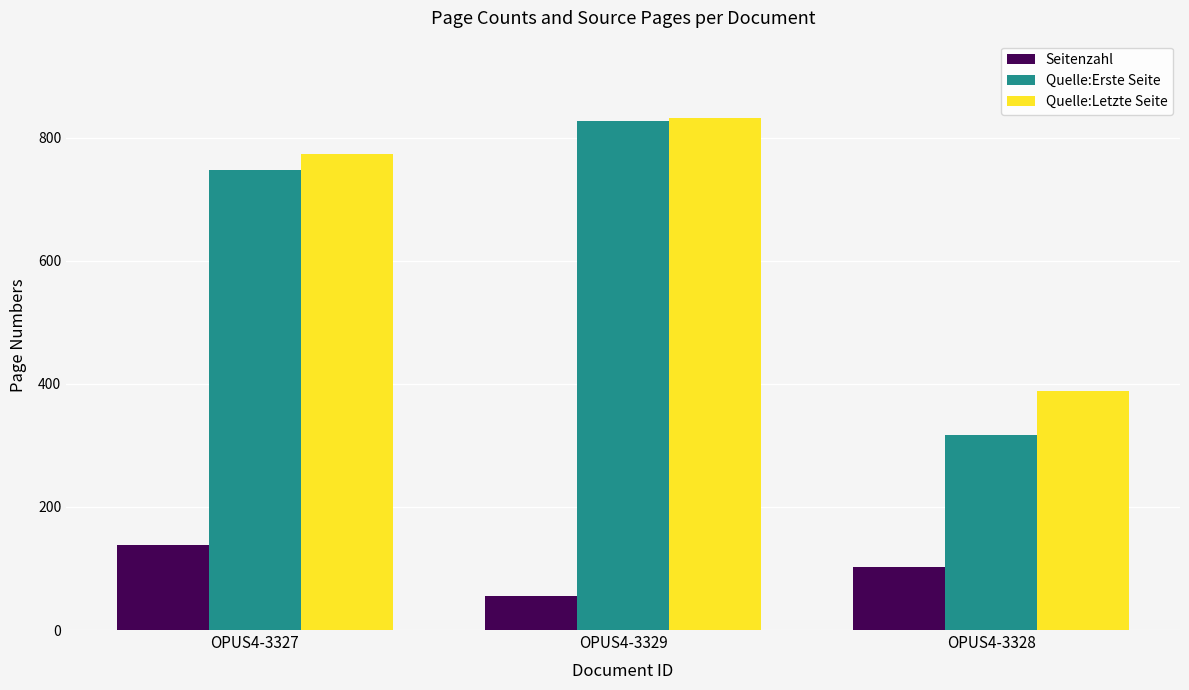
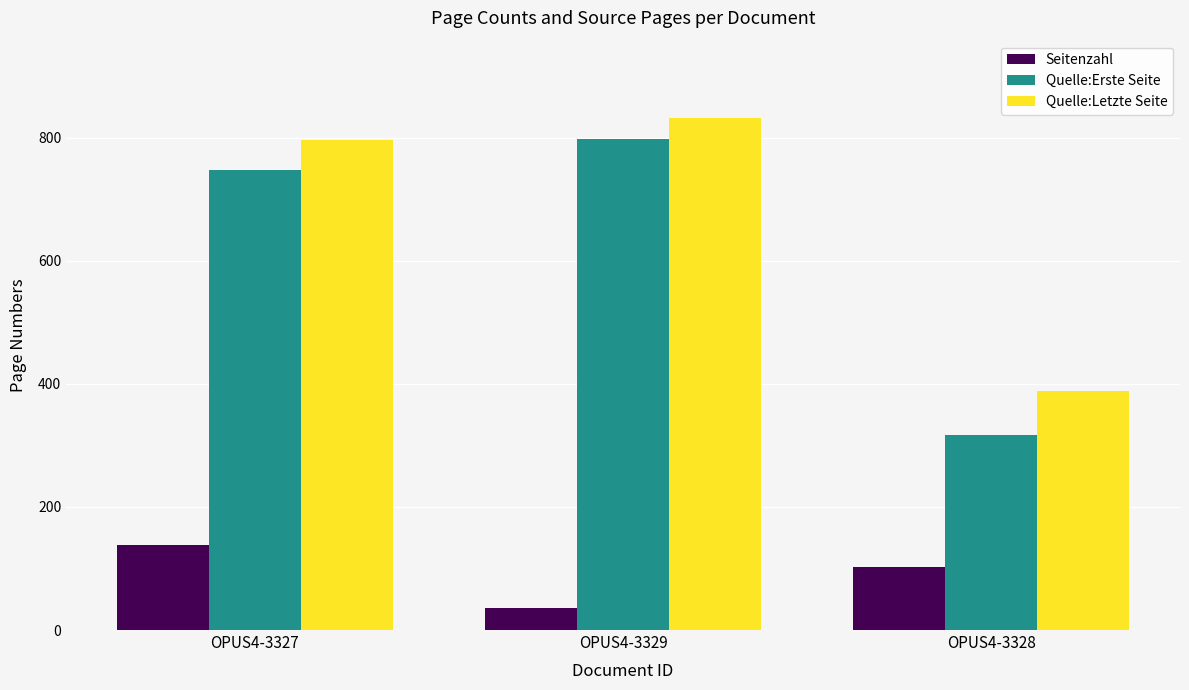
  {
    "Seitenzahl": {
      "OPUS4-3327": 140,
-     "OPUS4-3329": 60,
+     "OPUS4-3329": 40,
      "OPUS4-3328": 100
    },
    "Quelle:Erste Seite": {
      "OPUS4-3327": 750,
-     "OPUS4-3329": 830,
+     "OPUS4-3329": 800,
      "OPUS4-3328": 320
    },
    "Quelle:Letzte Seite": {
-     "OPUS4-3327": 770,
+     "OPUS4-3327": 800,
      "OPUS4-3329": 830,
      "OPUS4-3328": 390
    }
  }
